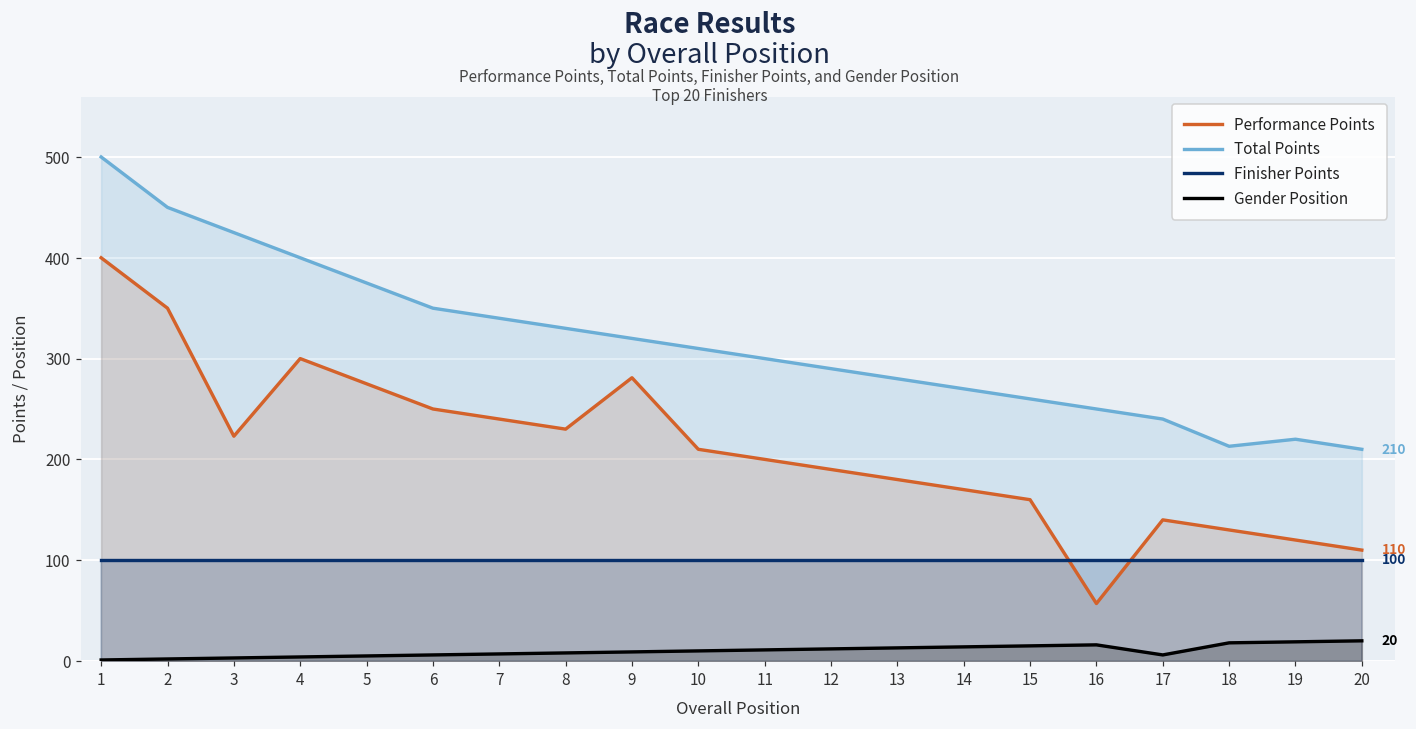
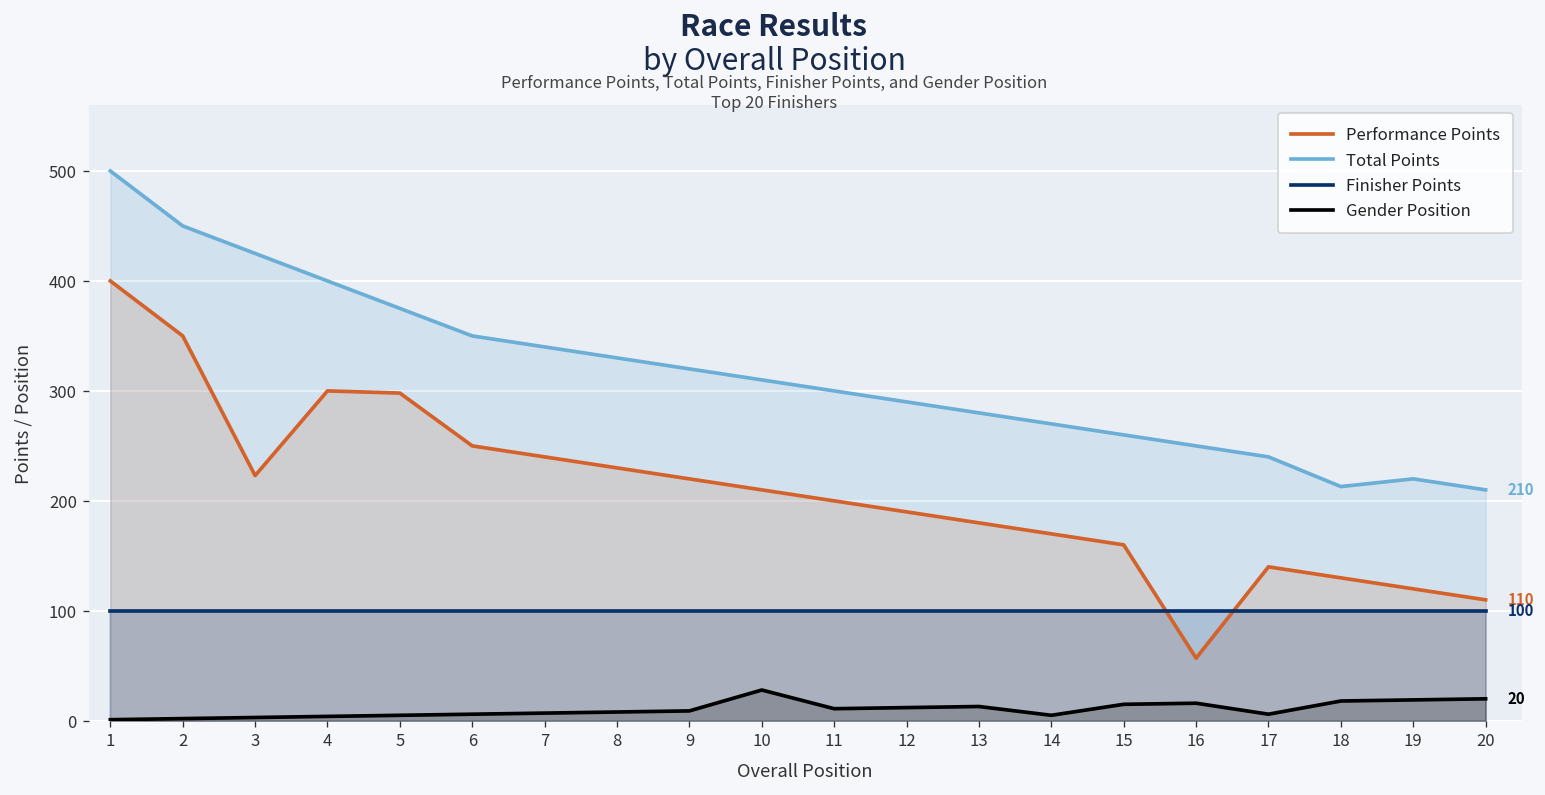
  {
    "Performance Points": {
      "1": 400,
      "2": 350,
      "3": 220,
      "4": 300,
-     "5": 280,
+     "5": 300,
      "6": 250,
      "7": 240,
      "8": 230,
-     "9": 280,
+     "9": 220,
      "10": 210,
      "11": 200,
      "12": 190,
      "13": 180,
      "14": 170,
      "15": 160,
      "16": 60,
      "17": 140,
      "18": 130,
      "19": 120
    },
    "Total Points": {
      "20": 210
    },
    "Finisher Points": {
      "1": 100,
      "2": 100,
      "3": 100,
      "4": 100,
      "5": 100,
      "6": 100,
      "7": 100,
      "8": 100,
      "9": 100,
      "10": 100,
      "11": 100,
      "12": 100,
      "13": 100,
      "14": 100,
      "15": 100,
      "16": 100,
      "17": 100,
      "18": 100,
      "19": 100
    },
    "Gender Position": {
      "1": 0,
      "2": 0,
      "3": 0,
      "4": 0,
      "5": 10,
      "6": 10,
      "7": 10,
      "8": 10,
      "9": 10,
-     "10": 10,
+     "10": 30,
      "11": 10,
      "12": 10,
      "13": 10,
-     "14": 14,
+     "14": 5,
      "15": 20,
      "16": 20,
      "17": 10,
      "18": 20,
      "19": 20
    }
  }
